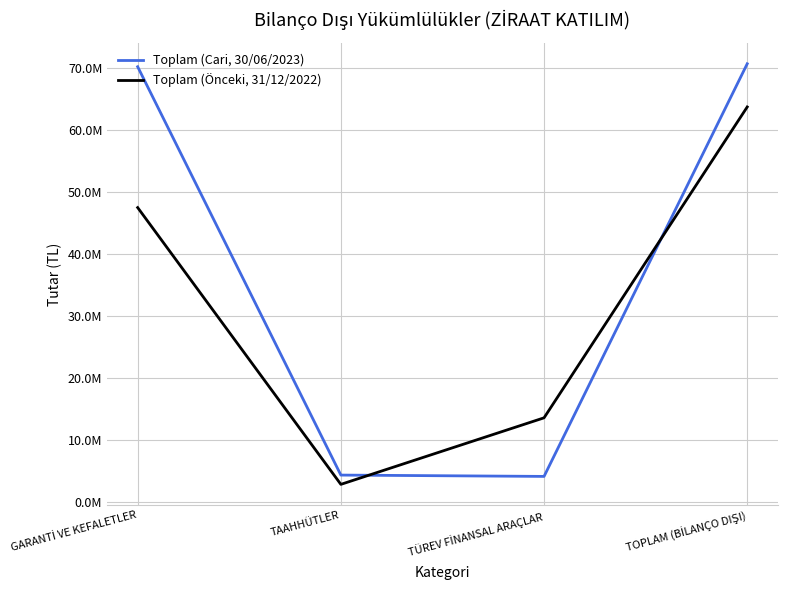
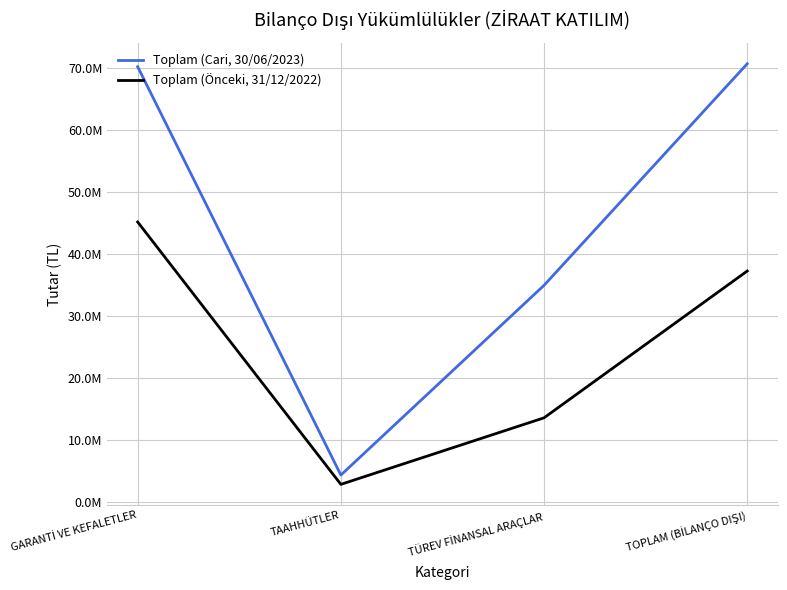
  {
    "Toplam (Cari, 30/06/2023)": {
      "GARANTİ VE KEFALETLER": 70000000,
      "TAAHHÜTLER": 4000000,
-     "TÜREV FİNANSAL ARAÇLAR": 4000000,
+     "TÜREV FİNANSAL ARAÇLAR": 35000000,
      "TOPLAM (BİLANÇO DIŞI)": 71000000
    },
    "Toplam (Önceki, 31/12/2022)": {
-     "GARANTİ VE KEFALETLER": 48000000,
+     "GARANTİ VE KEFALETLER": 45000000,
      "TAAHHÜTLER": 3000000,
      "TÜREV FİNANSAL ARAÇLAR": 14000000,
-     "TOPLAM (BİLANÇO DIŞI)": 64000000
+     "TOPLAM (BİLANÇO DIŞI)": 37000000
    }
  }
